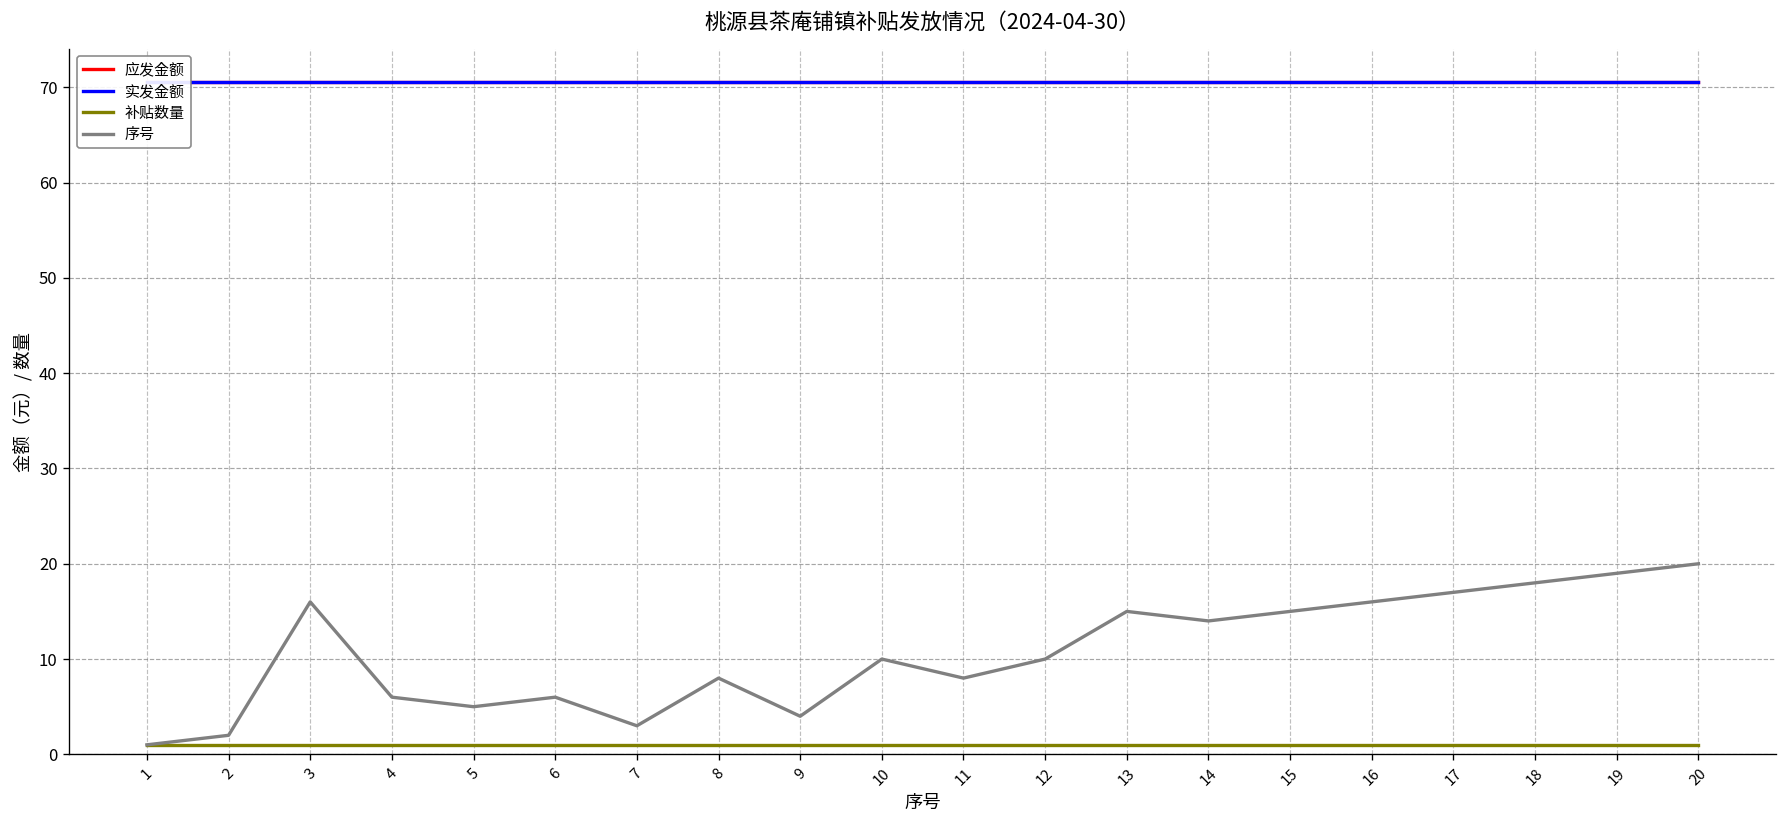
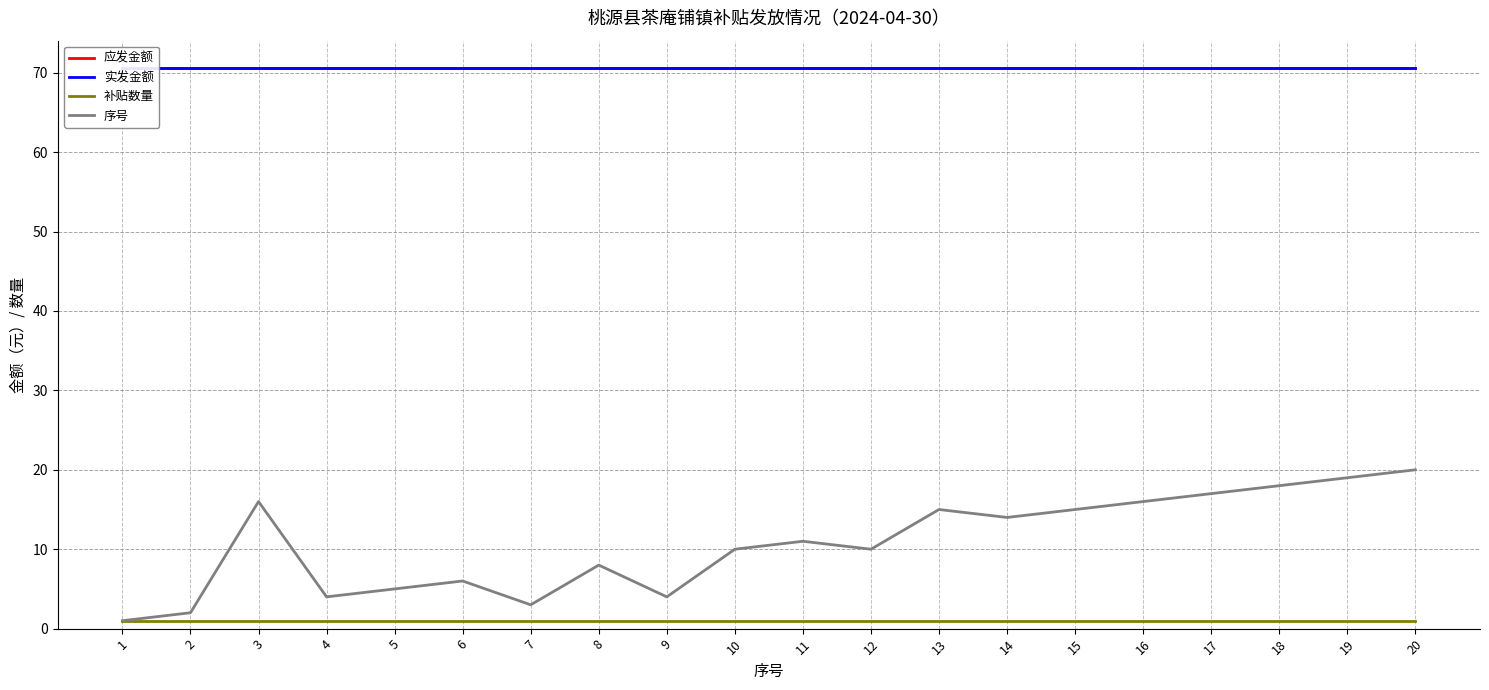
  {
    "实发金额": {
      "2": 71,
      "3": 71,
      "4": 71,
      "5": 71,
      "6": 71,
      "7": 71,
      "8": 71,
      "9": 71,
      "10": 71,
      "11": 71,
      "12": 71,
      "13": 71,
      "14": 71,
      "15": 71,
      "16": 71,
      "17": 71,
      "18": 71,
      "19": 71,
      "20": 71
    },
    "补贴数量": {
      "2": 1,
      "3": 1,
      "4": 1,
      "5": 1,
      "6": 1,
      "7": 1,
      "8": 1,
      "9": 1,
      "10": 1,
      "11": 1,
      "12": 1,
      "13": 1,
      "14": 1,
      "15": 1,
      "16": 1,
      "17": 1,
      "18": 1,
      "19": 1,
      "20": 1
    },
    "序号": {
      "2": 2,
      "3": 16,
-     "4": 6,
+     "4": 4,
      "5": 5,
      "6": 6,
      "7": 3,
      "8": 8,
      "9": 4,
      "10": 10,
-     "11": 8,
+     "11": 11,
      "12": 10,
      "13": 15,
      "14": 14,
      "15": 15,
      "16": 16,
      "17": 17,
      "18": 18,
      "19": 19,
      "20": 20
    }
  }
